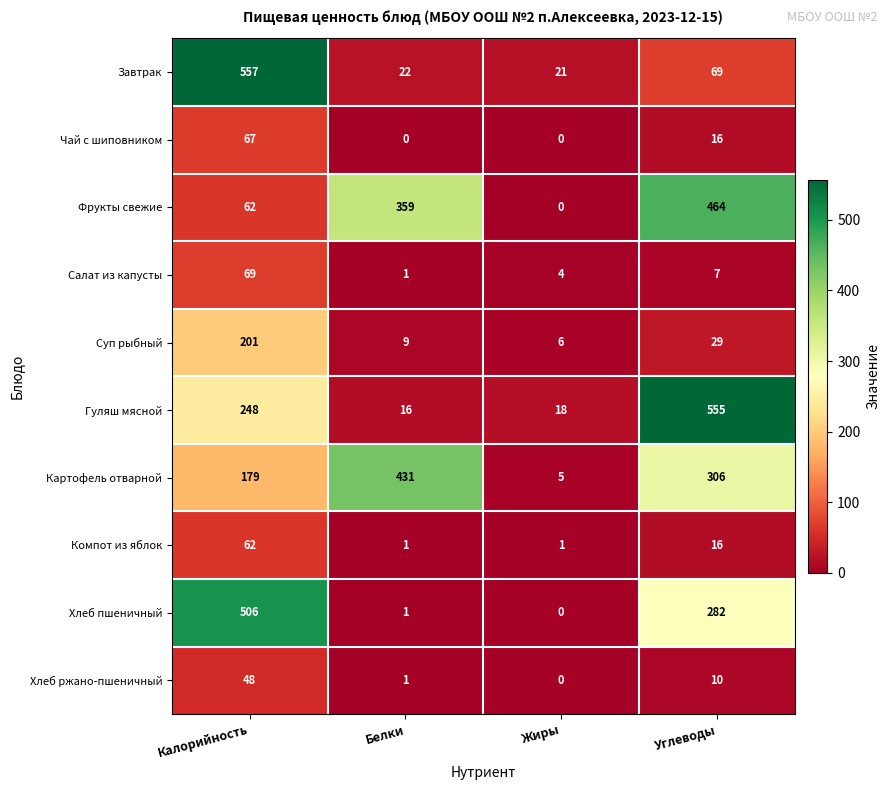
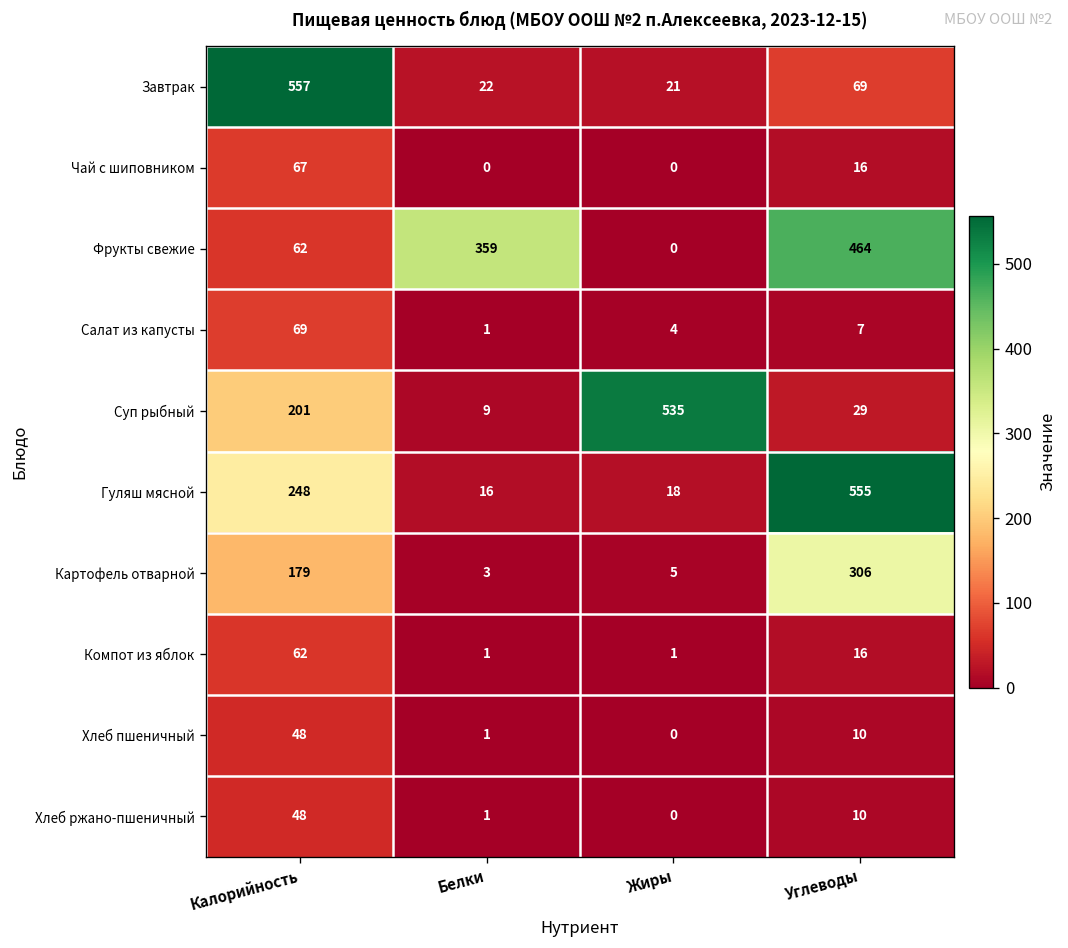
  {
    "Завтрак": {
      "Калорийность": 557,
      "Белки": 22,
      "Жиры": 21,
      "Углеводы": 69
    },
    "Чай с шиповником": {
      "Калорийность": 67,
      "Белки": 0,
      "Жиры": 0,
      "Углеводы": 16
    },
    "Фрукты свежие": {
      "Калорийность": 62,
      "Белки": 359,
      "Жиры": 0,
      "Углеводы": 464
    },
    "Салат из капусты": {
      "Калорийность": 69,
      "Белки": 1,
      "Жиры": 4,
      "Углеводы": 7
    },
    "Суп рыбный": {
      "Калорийность": 201,
      "Белки": 9,
-     "Жиры": 6,
+     "Жиры": 535,
      "Углеводы": 29
    },
    "Гуляш мясной": {
      "Калорийность": 248,
      "Белки": 16,
      "Жиры": 18,
      "Углеводы": 555
    },
    "Картофель отварной": {
      "Калорийность": 179,
-     "Белки": 431,
+     "Белки": 3,
      "Жиры": 5,
      "Углеводы": 306
    },
    "Компот из яблок": {
      "Калорийность": 62,
      "Белки": 1,
      "Жиры": 1,
      "Углеводы": 16
    },
    "Хлеб пшеничный": {
-     "Калорийность": 506,
+     "Калорийность": 48,
      "Белки": 1,
      "Жиры": 0,
-     "Углеводы": 282
+     "Углеводы": 10
    },
    "Хлеб ржано-пшеничный": {
      "Калорийность": 48,
      "Белки": 1,
      "Жиры": 0,
      "Углеводы": 10
    }
  }
